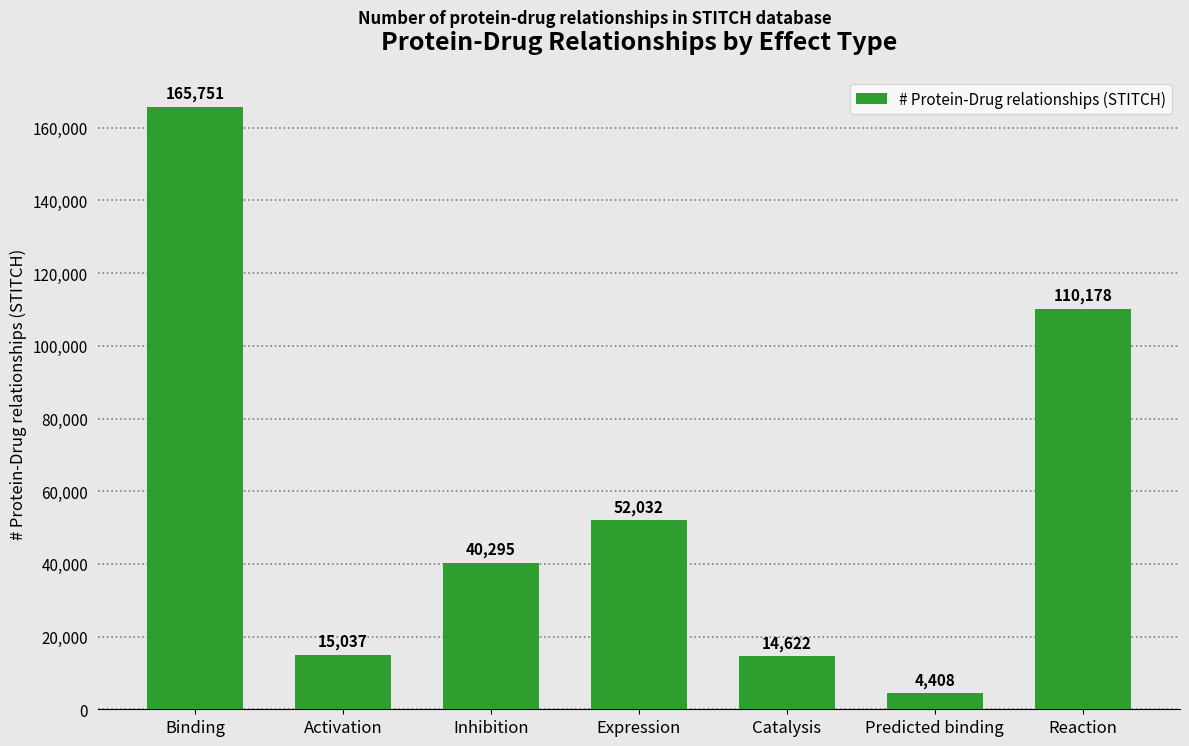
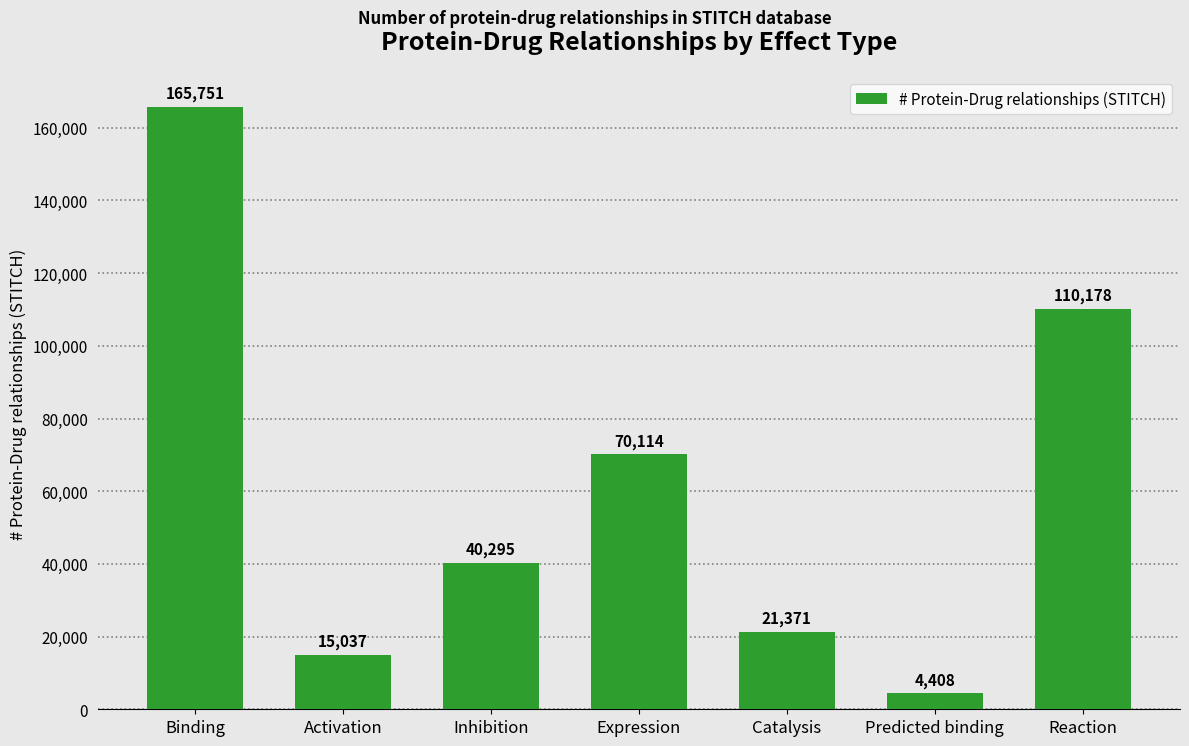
  {
    "Binding": "165,751",
    "Activation": "15,037",
    "Inhibition": "40,295",
-   "Expression": "52,032",
-   "Catalysis": "14,622",
+   "Expression": "70,114",
+   "Catalysis": "21,371",
    "Predicted binding": "4,408",
    "Reaction": "110,178"
  }
